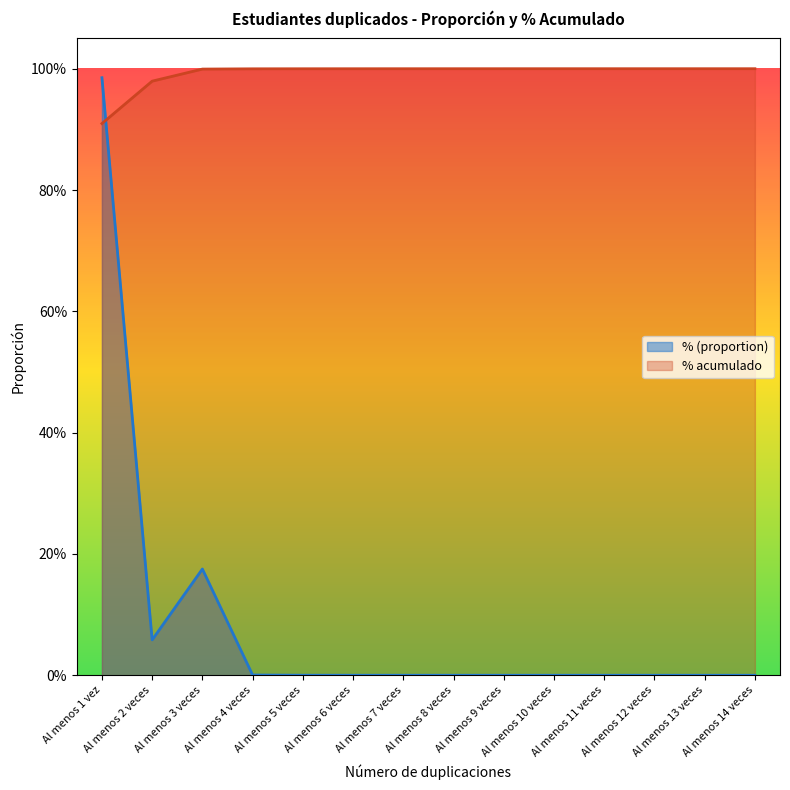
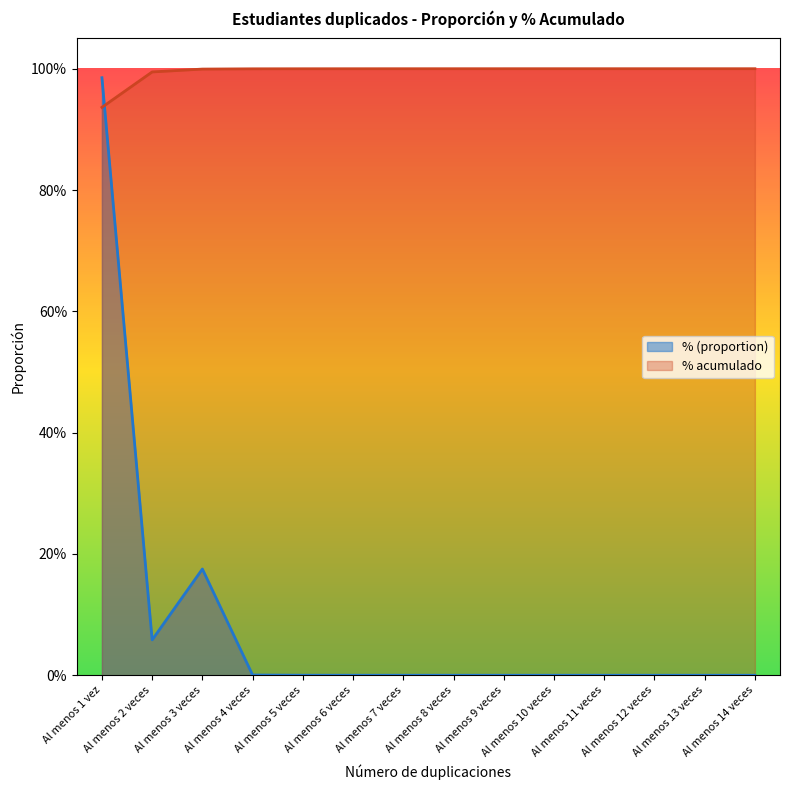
  {
    "% (proportion)": {
      "Al menos 1 vez": "99%",
      "Al menos 2 veces": "6%",
      "Al menos 3 veces": "18%",
      "Al menos 4 veces": "0%",
      "Al menos 5 veces": "0%",
      "Al menos 6 veces": "0%",
      "Al menos 7 veces": "0%",
      "Al menos 8 veces": "0%",
      "Al menos 9 veces": "0%",
      "Al menos 10 veces": "0%",
      "Al menos 11 veces": "0%",
      "Al menos 12 veces": "0%",
      "Al menos 13 veces": "0%",
      "Al menos 14 veces": "0%"
    },
    "% acumulado": {
-     "Al menos 1 vez": "91%",
-     "Al menos 2 veces": "98%",
+     "Al menos 1 vez": "94%",
+     "Al menos 2 veces": "99%",
      "Al menos 3 veces": "100%",
      "Al menos 4 veces": "100%",
      "Al menos 5 veces": "100%",
      "Al menos 6 veces": "100%",
      "Al menos 7 veces": "100%",
      "Al menos 8 veces": "100%",
      "Al menos 9 veces": "100%",
      "Al menos 10 veces": "100%",
      "Al menos 11 veces": "100%",
      "Al menos 12 veces": "100%",
      "Al menos 13 veces": "100%",
      "Al menos 14 veces": "100%"
    }
  }
